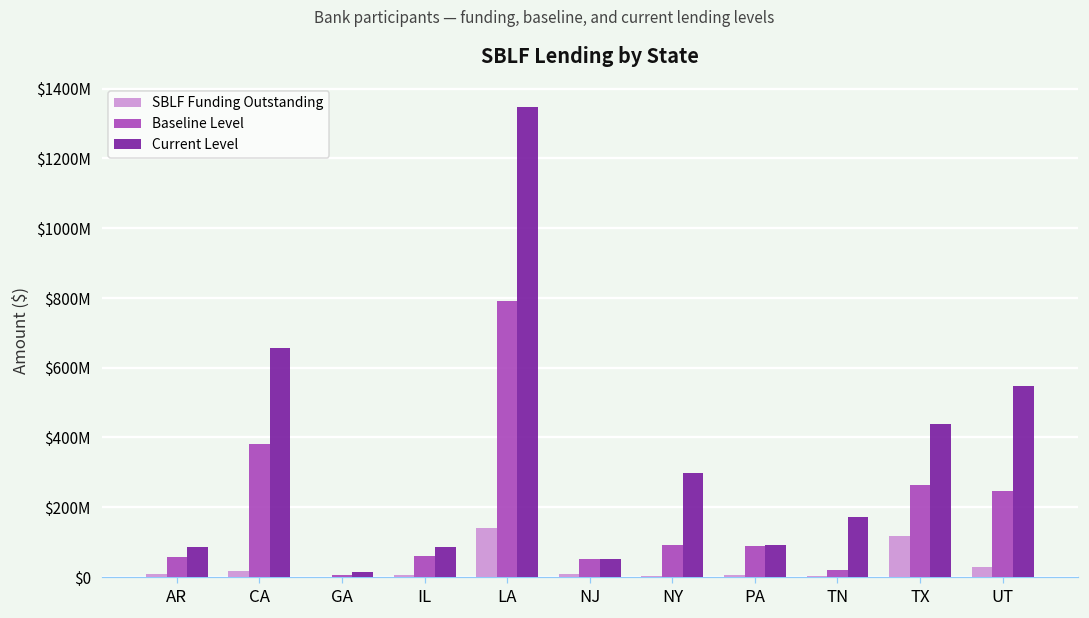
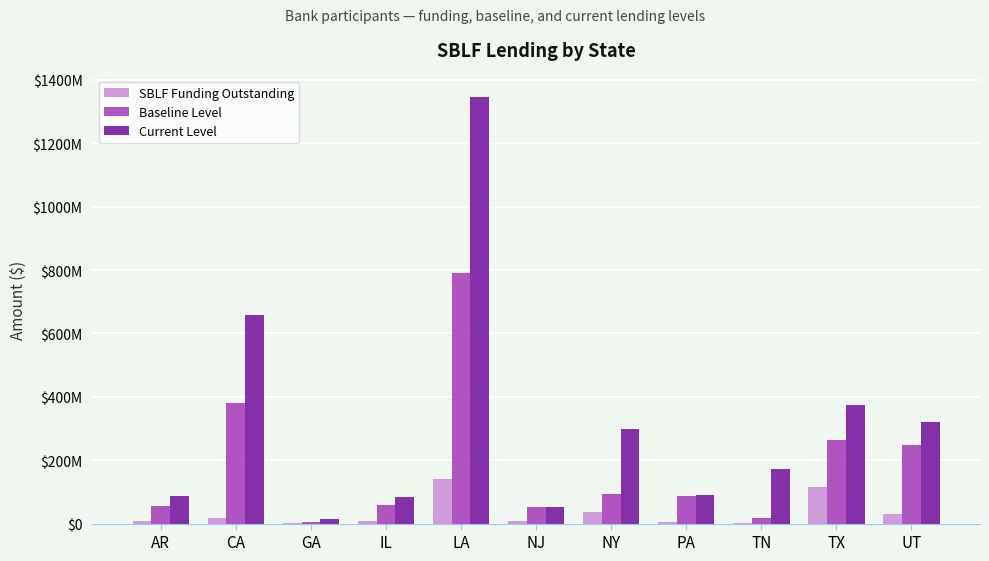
  {
    "SBLF Funding Outstanding": {
      "CA": "$20000000",
      "LA": "$140000000",
-     "NY": "$0",
+     "NY": "$40000000",
      "TX": "$120000000",
      "UT": "$30000000"
    },
    "Baseline Level": {
      "AR": "$60000000",
      "CA": "$380000000",
      "IL": "$60000000",
      "LA": "$790000000",
      "NJ": "$50000000",
      "NY": "$90000000",
      "PA": "$90000000",
      "TN": "$20000000",
      "TX": "$260000000",
      "UT": "$250000000"
    },
    "Current Level": {
      "AR": "$90000000",
      "CA": "$660000000",
      "GA": "$10000000",
      "IL": "$80000000",
      "LA": "$1350000000",
      "NJ": "$50000000",
      "NY": "$300000000",
      "PA": "$90000000",
      "TN": "$170000000",
-     "TX": "$440000000",
-     "UT": "$550000000"
+     "TX": "$370000000",
+     "UT": "$320000000"
    }
  }
